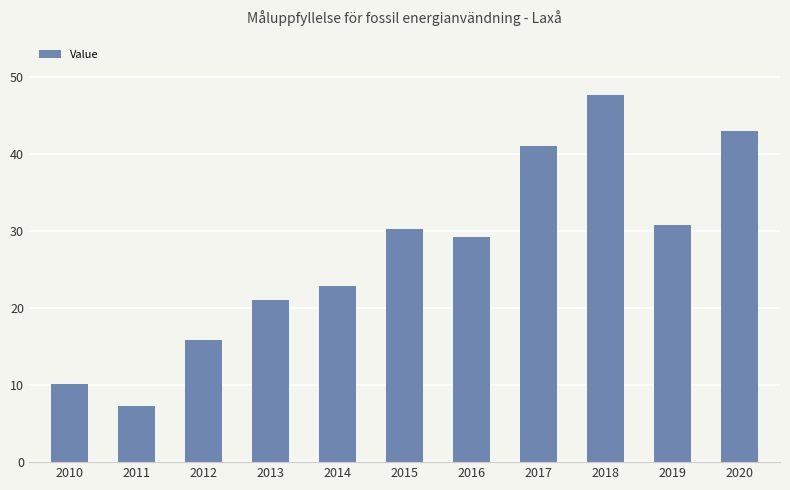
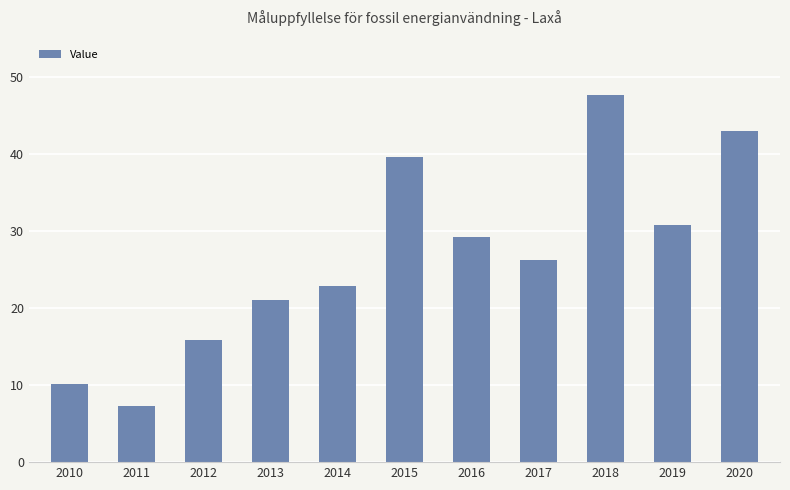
  {
    "2010": 10,
    "2011": 7,
    "2012": 16,
    "2013": 21,
    "2014": 23,
-   "2015": 30,
+   "2015": 40,
    "2016": 29,
-   "2017": 41,
+   "2017": 26,
    "2018": 48,
    "2019": 31,
    "2020": 43
  }
